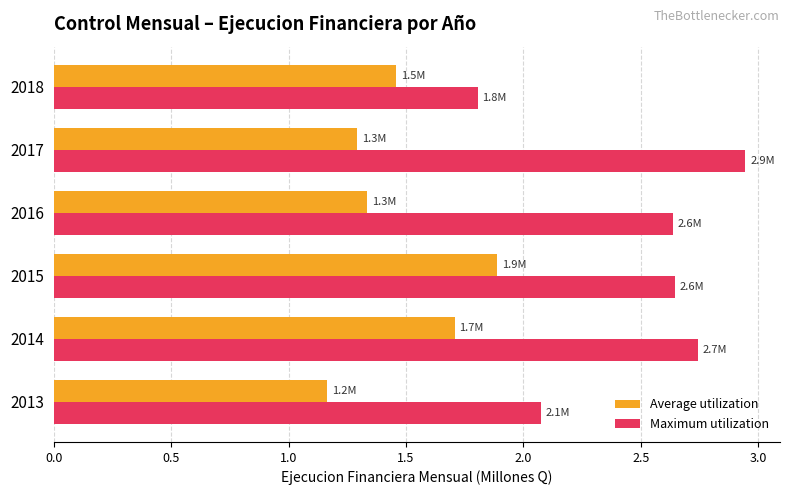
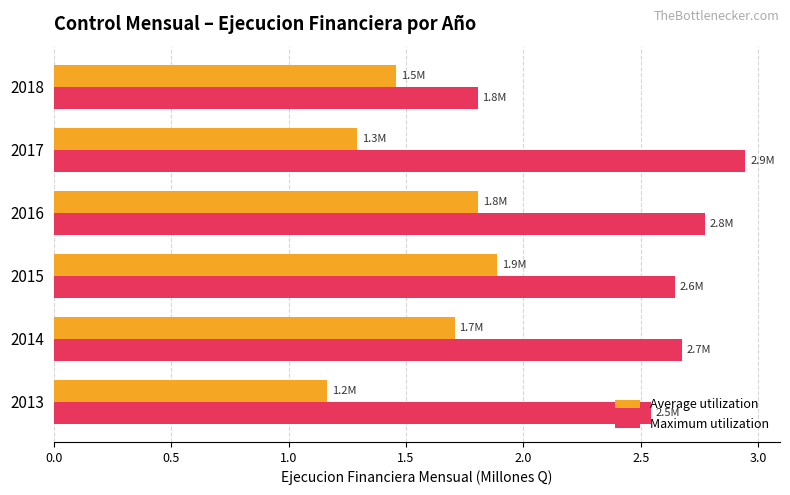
  {
    "Average utilization": {
      "2018": "1.5M",
      "2017": "1.3M",
-     "2016": "1.3M",
+     "2016": "1.8M",
      "2015": "1.9M",
      "2014": "1.7M",
      "2013": "1.2M"
    },
    "Maximum utilization": {
      "2018": "1.8M",
      "2017": "2.9M",
-     "2016": "2.6M",
+     "2016": "2.8M",
      "2015": "2.6M",
-     "2014": "2.74",
-     "2013": "2.1M"
+     "2014": "2.68",
+     "2013": "2.5M"
    }
  }
